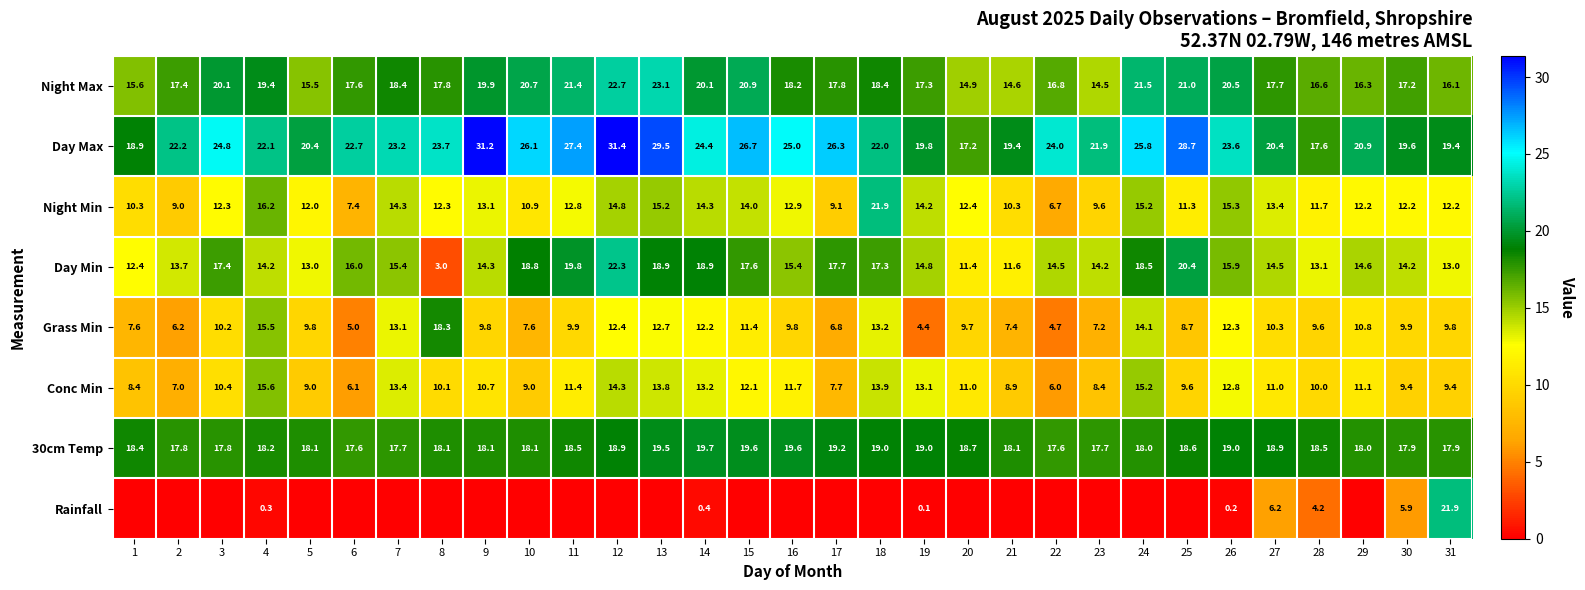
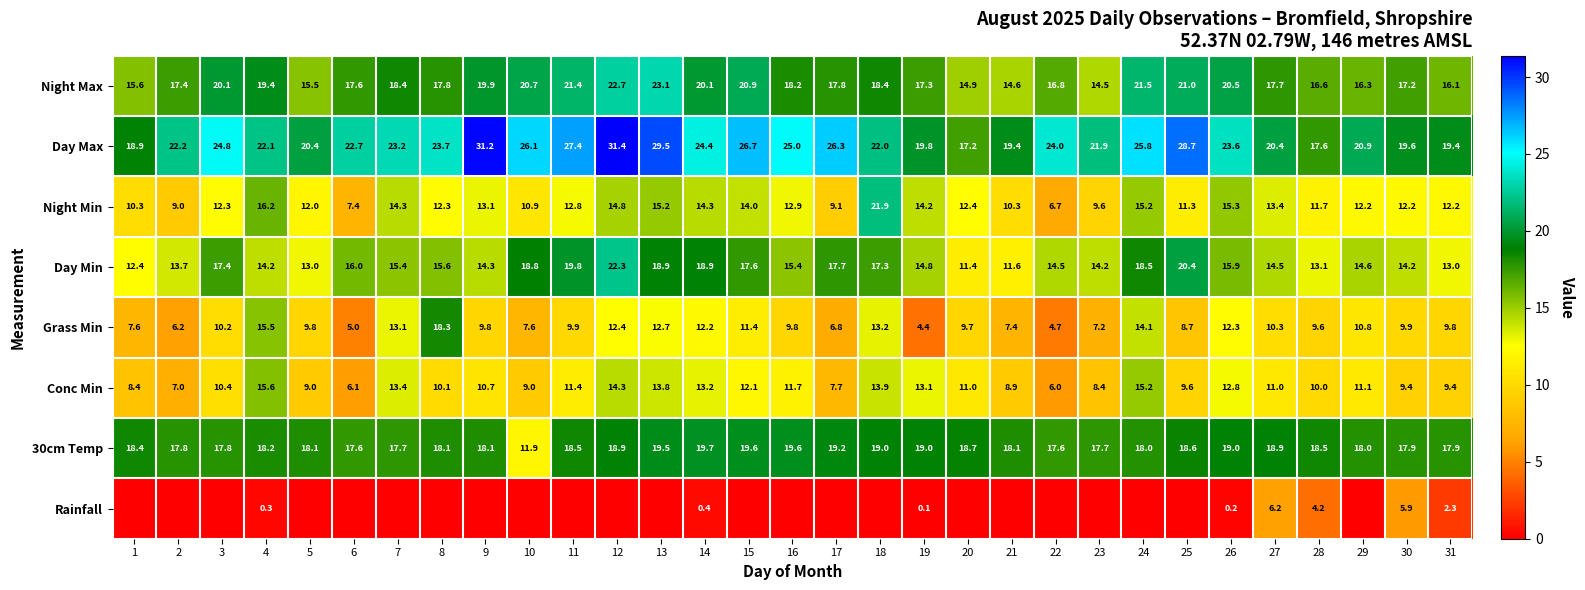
  {
    "Day Min": {
      "1": 12.4,
      "2": 13.7,
      "3": 17.4,
      "4": 14.2,
      "5": 13.0,
      "6": 16.0,
      "7": 15.4,
-     "8": 3.0,
+     "8": 15.6,
      "9": 14.3,
      "10": 18.8,
      "11": 19.8,
      "12": 22.3,
      "13": 18.9,
      "14": 18.9,
      "15": 17.6,
      "16": 15.4,
      "17": 17.7,
      "18": 17.3,
      "19": 14.8,
      "20": 11.4,
      "21": 11.6,
      "22": 14.5,
      "23": 14.2,
      "24": 18.5,
      "25": 20.4,
      "26": 15.9,
      "27": 14.5,
      "28": 13.1,
      "29": 14.6,
      "30": 14.2,
      "31": 13.0
    },
    "30cm Temp": {
      "1": 18.4,
      "2": 17.8,
      "3": 17.8,
      "4": 18.2,
      "5": 18.1,
      "6": 17.6,
      "7": 17.7,
      "8": 18.1,
      "9": 18.1,
-     "10": 18.1,
+     "10": 11.9,
      "11": 18.5,
      "12": 18.9,
      "13": 19.5,
      "14": 19.7,
      "15": 19.6,
      "16": 19.6,
      "17": 19.2,
      "18": 19.0,
      "19": 19.0,
      "20": 18.7,
      "21": 18.1,
      "22": 17.6,
      "23": 17.7,
      "24": 18.0,
      "25": 18.6,
      "26": 19.0,
      "27": 18.9,
      "28": 18.5,
      "29": 18.0,
      "30": 17.9,
      "31": 17.9
    },
    "Rainfall": {
      "4": 0.3,
      "14": 0.4,
      "19": 0.1,
      "26": 0.2,
      "27": 6.2,
      "28": 4.2,
      "30": 5.9,
-     "31": 21.9
+     "31": 2.3
    }
  }
